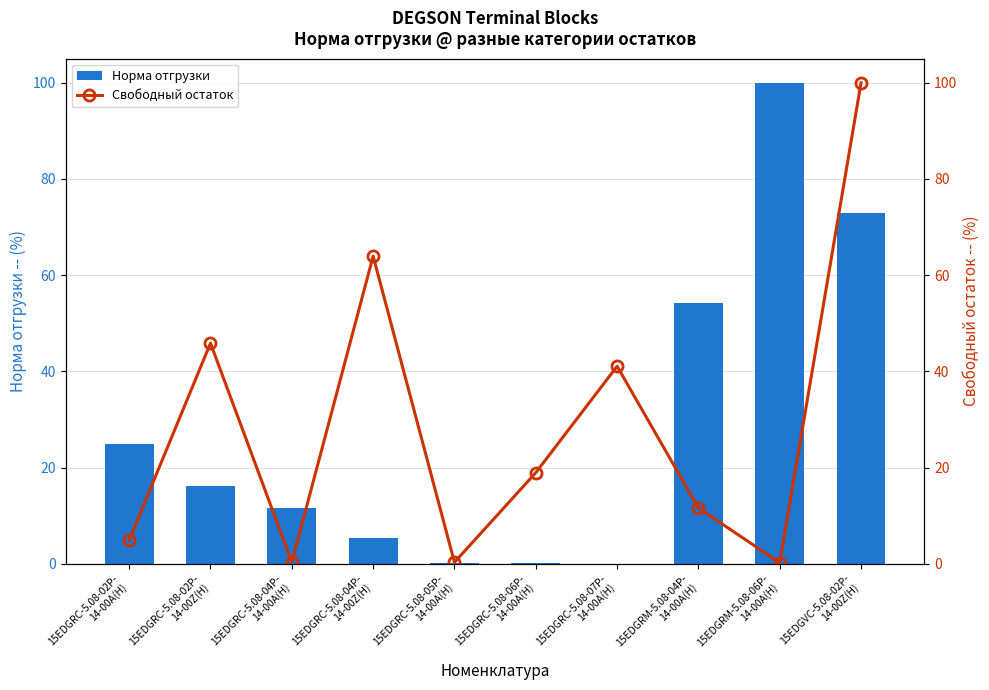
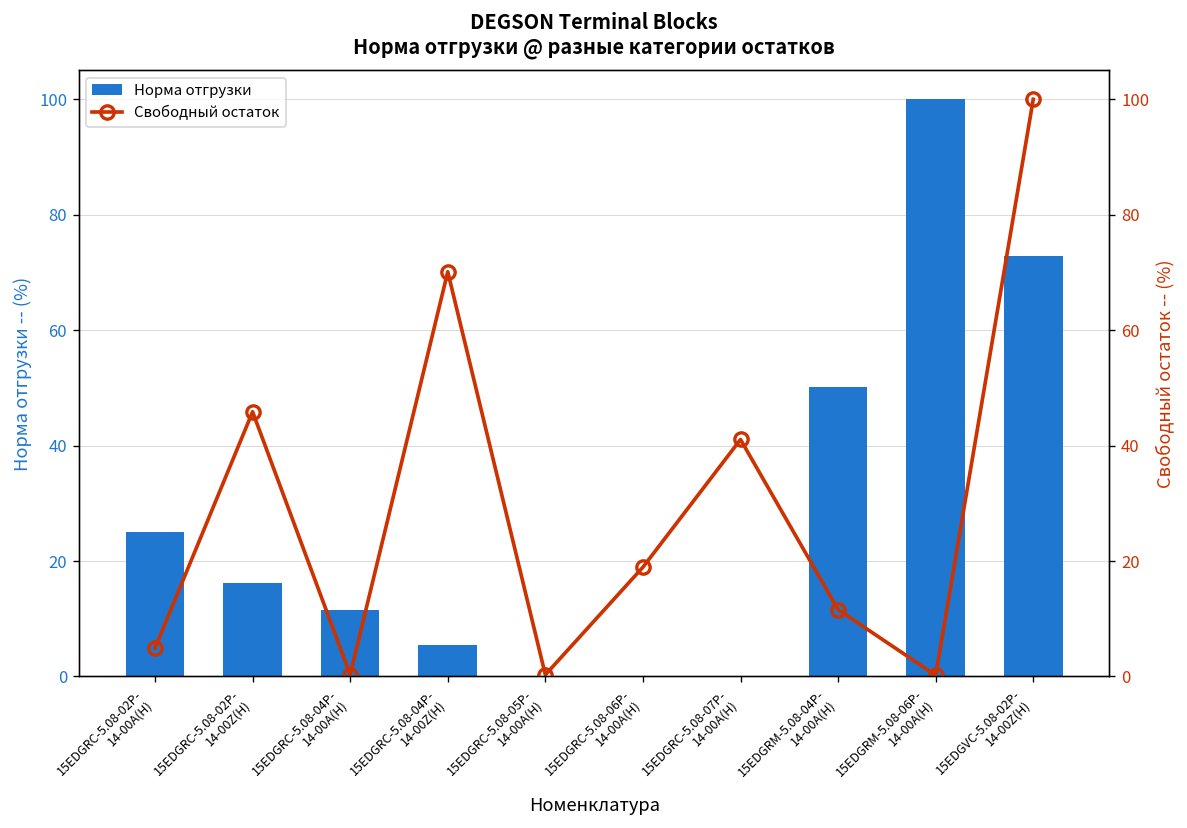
  {
    "Норма отгрузки": {
      "15EDGRC-5.08-02P- 14-00A(H)": 25,
      "15EDGRC-5.08-02P- 14-00Z(H)": 16,
      "15EDGRC-5.08-04P- 14-00A(H)": 12,
      "15EDGRC-5.08-04P- 14-00Z(H)": 5,
      "15EDGRC-5.08-07P- 14-00A(H)": 0,
-     "15EDGRM-5.08-04P- 14-00A(H)": 54,
+     "15EDGRM-5.08-04P- 14-00A(H)": 50,
      "15EDGRM-5.08-06P- 14-00A(H)": 100,
      "15EDGVC-5.08-02P- 14-00Z(H)": 73
    },
    "Свободный остаток": {
      "15EDGRC-5.08-02P- 14-00A(H)": 5,
      "15EDGRC-5.08-02P- 14-00Z(H)": 46,
      "15EDGRC-5.08-04P- 14-00A(H)": 0,
-     "15EDGRC-5.08-04P- 14-00Z(H)": 64,
+     "15EDGRC-5.08-04P- 14-00Z(H)": 70,
      "15EDGRC-5.08-05P- 14-00A(H)": 0,
      "15EDGRC-5.08-06P- 14-00A(H)": 19,
      "15EDGRC-5.08-07P- 14-00A(H)": 41,
      "15EDGRM-5.08-04P- 14-00A(H)": 12,
      "15EDGRM-5.08-06P- 14-00A(H)": 0,
      "15EDGVC-5.08-02P- 14-00Z(H)": 100
    }
  }
